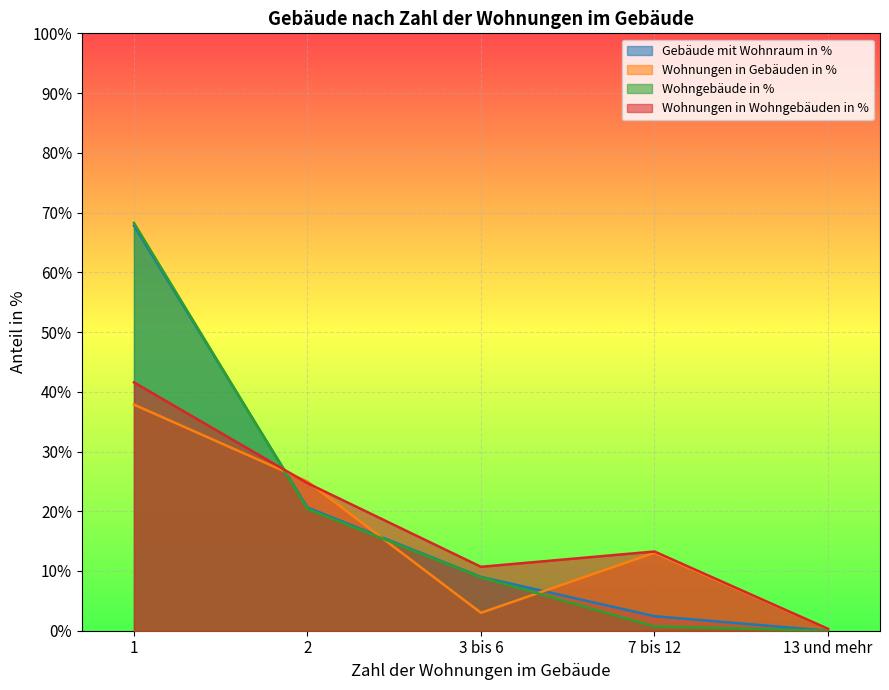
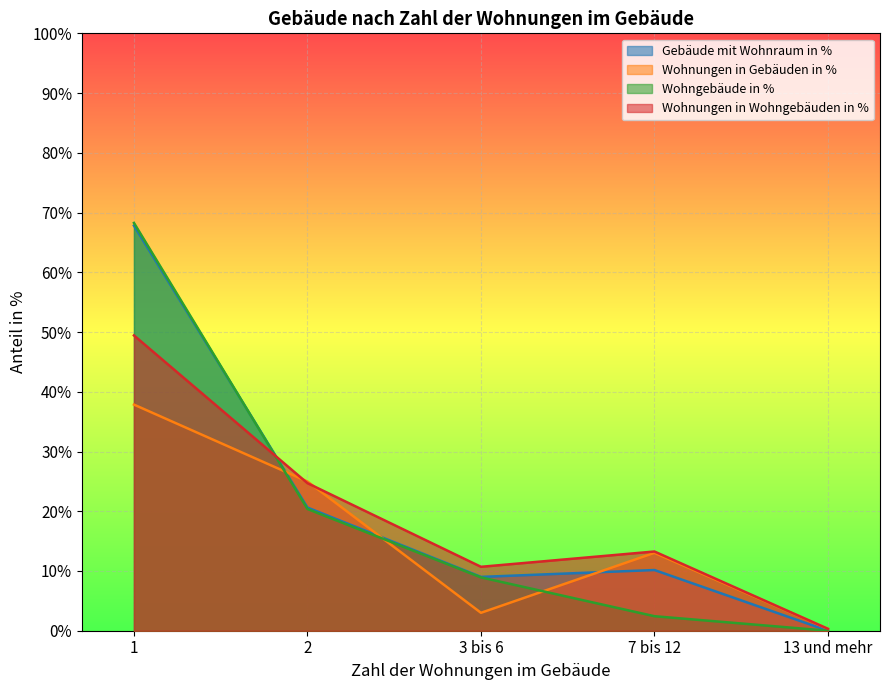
  {
    "Gebäude mit Wohnraum in %": {
      "1": "68%",
-     "7 bis 12": "2%"
+     "7 bis 12": "10%"
    },
    "Wohnungen in Gebäuden in %": {
      "1": "38%",
      "3 bis 6": "3%"
    },
    "Wohngebäude in %": {
      "1": "68%",
-     "7 bis 12": "1%"
+     "7 bis 12": "2%"
    },
    "Wohnungen in Wohngebäuden in %": {
-     "1": "42%",
+     "1": "49%",
      "3 bis 6": "11%"
    }
  }
